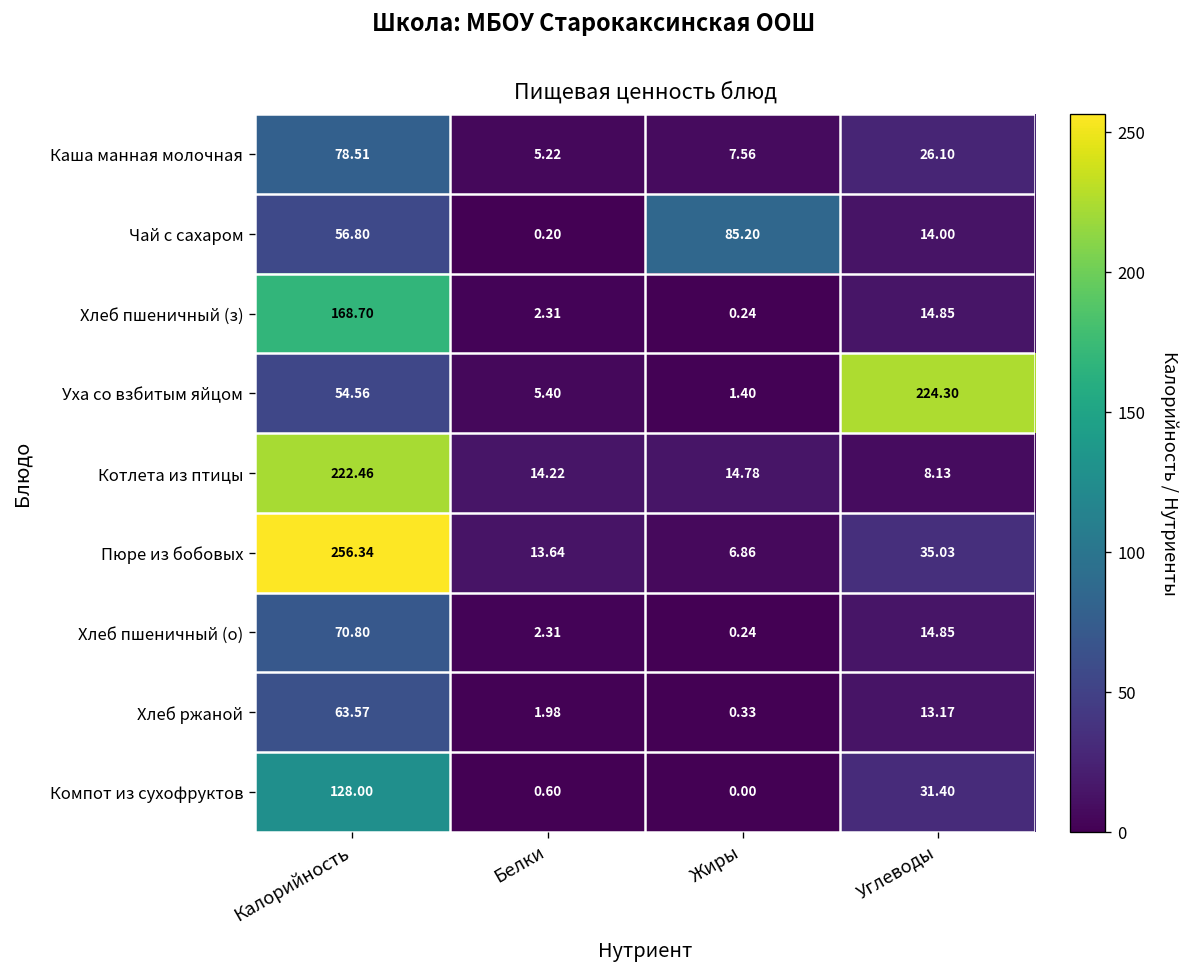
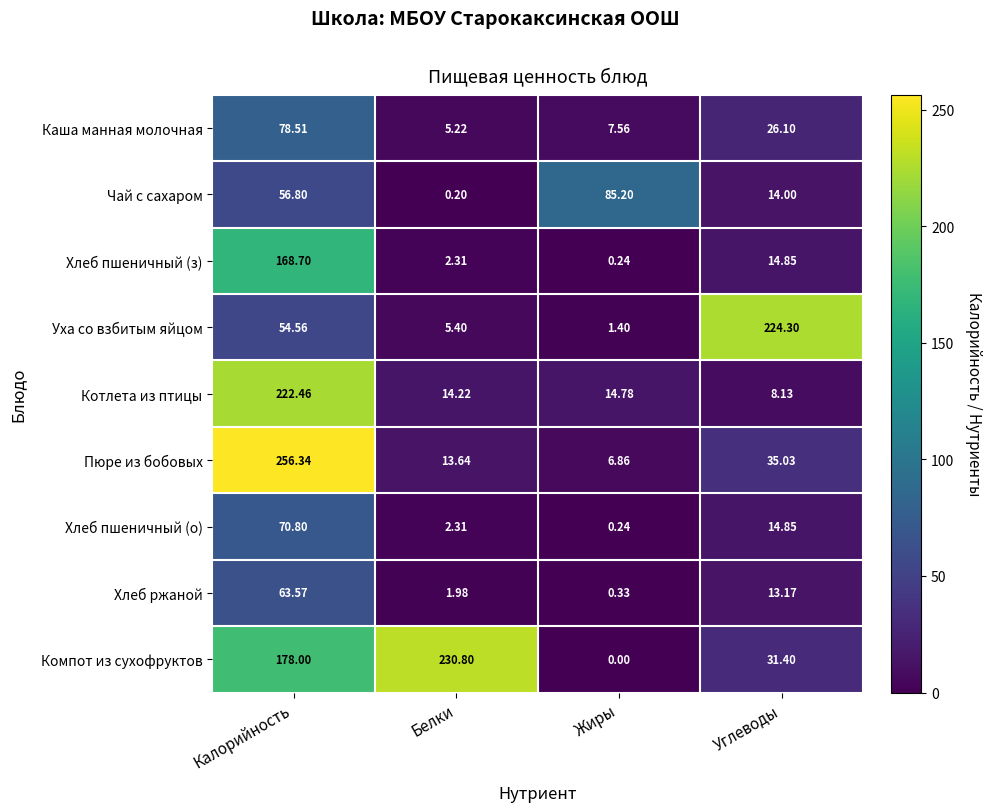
  {
    "Каша манная молочная": {
      "Калорийность": 78.51,
      "Белки": 5.22,
      "Жиры": 7.56,
      "Углеводы": 26.10
    },
    "Чай с сахаром": {
      "Калорийность": 56.80,
      "Белки": 0.20,
      "Жиры": 85.20,
      "Углеводы": 14.00
    },
    "Хлеб пшеничный (з)": {
      "Калорийность": 168.70,
      "Белки": 2.31,
      "Жиры": 0.24,
      "Углеводы": 14.85
    },
    "Уха со взбитым яйцом": {
      "Калорийность": 54.56,
      "Белки": 5.40,
      "Жиры": 1.40,
      "Углеводы": 224.30
    },
    "Котлета из птицы": {
      "Калорийность": 222.46,
      "Белки": 14.22,
      "Жиры": 14.78,
      "Углеводы": 8.13
    },
    "Пюре из бобовых": {
      "Калорийность": 256.34,
      "Белки": 13.64,
      "Жиры": 6.86,
      "Углеводы": 35.03
    },
    "Хлеб пшеничный (о)": {
      "Калорийность": 70.80,
      "Белки": 2.31,
      "Жиры": 0.24,
      "Углеводы": 14.85
    },
    "Хлеб ржаной": {
      "Калорийность": 63.57,
      "Белки": 1.98,
      "Жиры": 0.33,
      "Углеводы": 13.17
    },
    "Компот из сухофруктов": {
-     "Калорийность": 128.00,
-     "Белки": 0.60,
+     "Калорийность": 178.00,
+     "Белки": 230.80,
      "Жиры": 0.00,
      "Углеводы": 31.40
    }
  }
